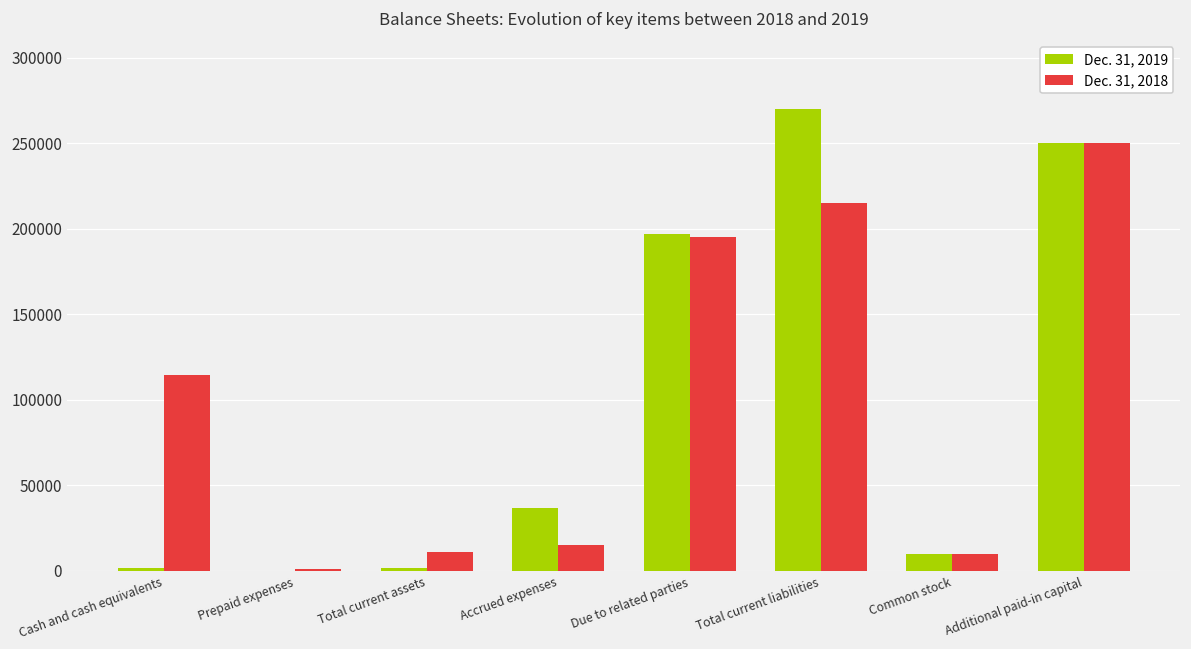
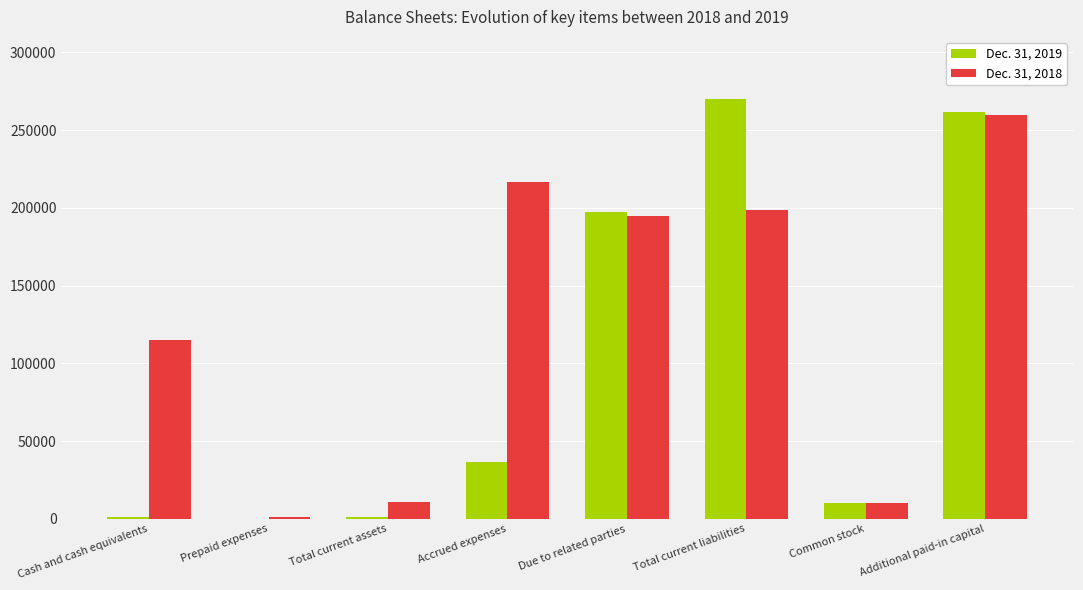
  {
    "Dec. 31, 2019": {
      "Prepaid expenses": 0,
      "Accrued expenses": 37000,
      "Due to related parties": 197000,
      "Total current liabilities": 270000,
      "Common stock": 10000,
-     "Additional paid-in capital": 250000
+     "Additional paid-in capital": 261000
    },
    "Dec. 31, 2018": {
      "Cash and cash equivalents": 115000,
      "Total current assets": 11000,
-     "Accrued expenses": 15000,
+     "Accrued expenses": 217000,
      "Due to related parties": 195000,
-     "Total current liabilities": 215000,
+     "Total current liabilities": 199000,
      "Common stock": 10000,
-     "Additional paid-in capital": 250000
+     "Additional paid-in capital": 260000
    }
  }
